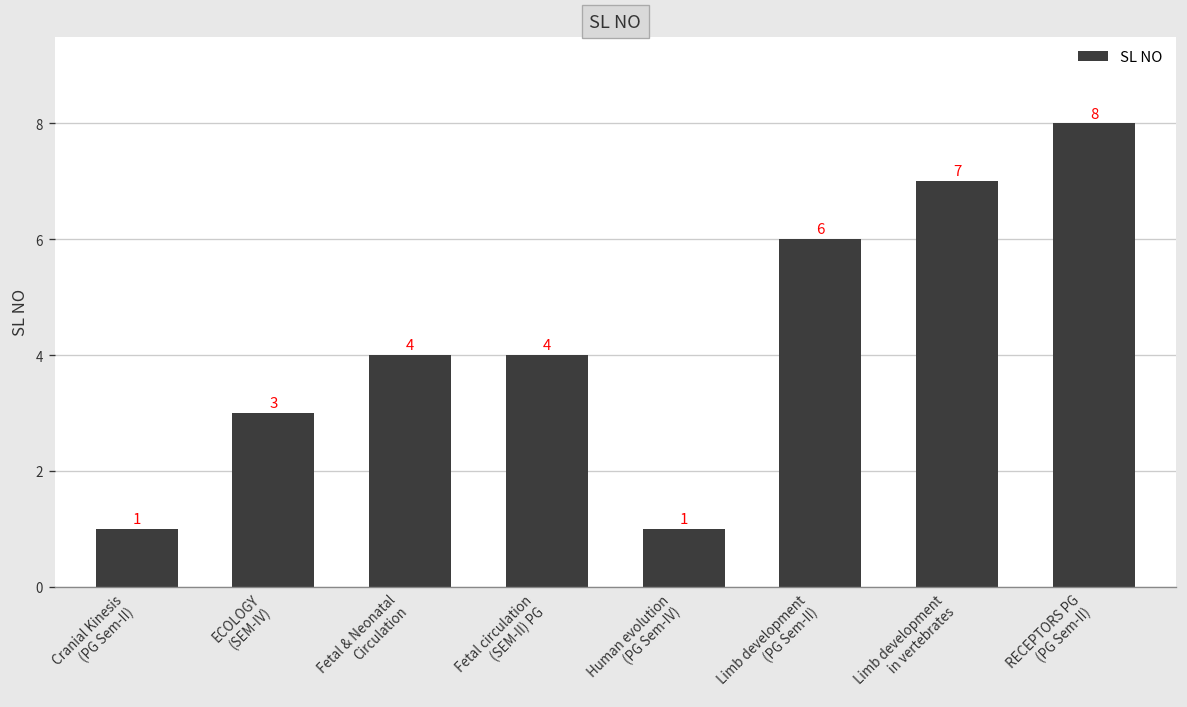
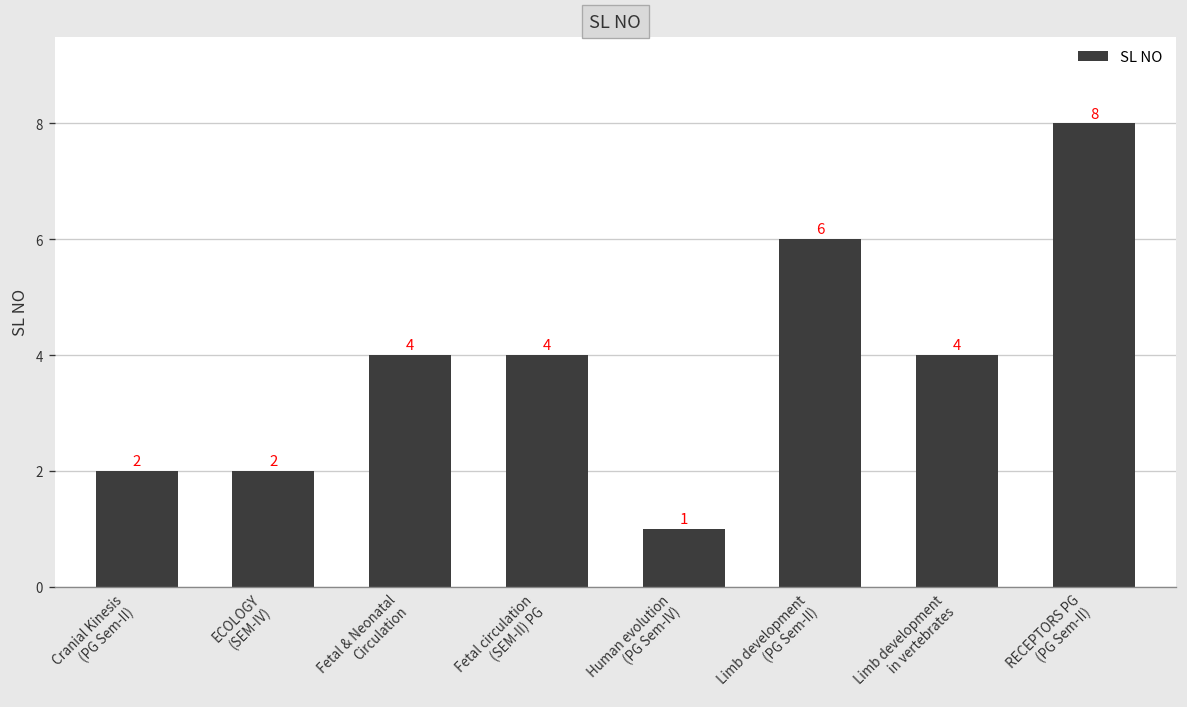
  {
-   "Cranial Kinesis (PG Sem-II)": 1,
-   "ECOLOGY (SEM-IV)": 3,
+   "Cranial Kinesis (PG Sem-II)": 2,
+   "ECOLOGY (SEM-IV)": 2,
    "Fetal & Neonatal Circulation": 4,
    "Fetal circulation (SEM-II) PG": 4,
    "Human evolution (PG Sem-IV)": 1,
    "Limb development (PG Sem-II)": 6,
-   "Limb development in vertebrates": 7,
+   "Limb development in vertebrates": 4,
    "RECEPTORS PG (PG Sem-II)": 8
  }
